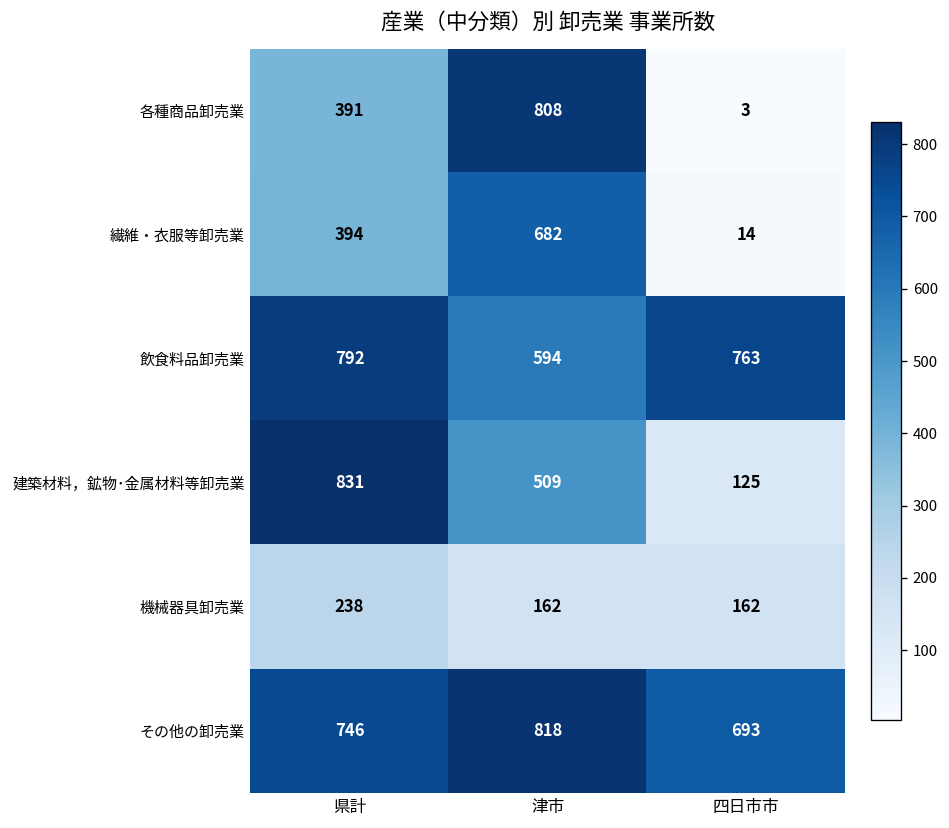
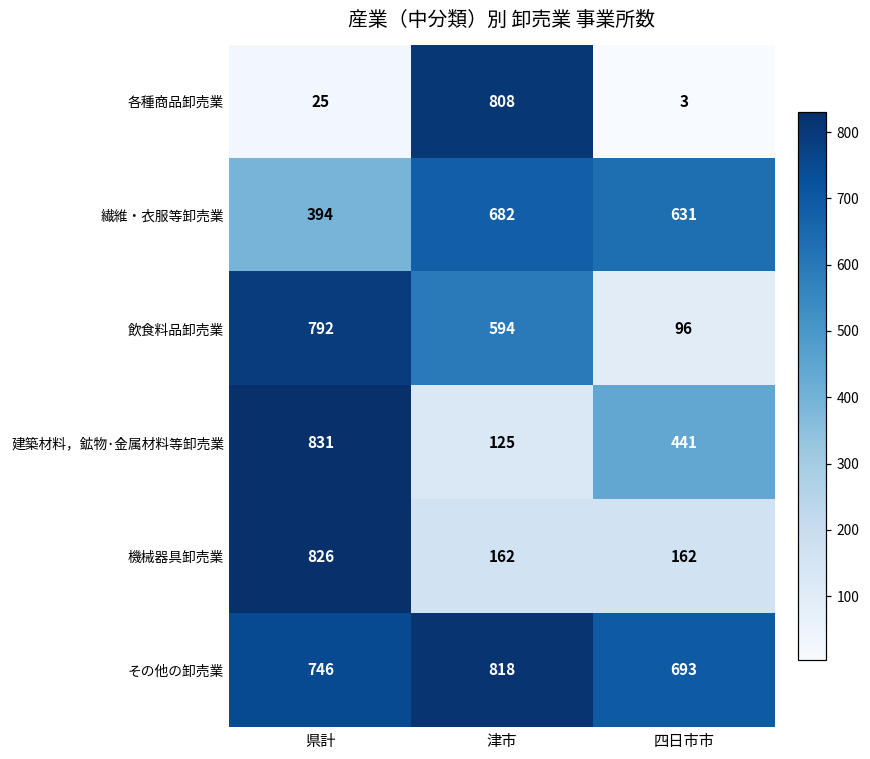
  {
    "各種商品卸売業": {
-     "県計": 391,
+     "県計": 25,
      "津市": 808,
      "四日市市": 3
    },
    "繊維・衣服等卸売業": {
      "県計": 394,
      "津市": 682,
-     "四日市市": 14
+     "四日市市": 631
    },
    "飲食料品卸売業": {
      "県計": 792,
      "津市": 594,
-     "四日市市": 763
+     "四日市市": 96
    },
    "建築材料，鉱物･金属材料等卸売業": {
      "県計": 831,
-     "津市": 509,
-     "四日市市": 125
+     "津市": 125,
+     "四日市市": 441
    },
    "機械器具卸売業": {
-     "県計": 238,
+     "県計": 826,
      "津市": 162,
      "四日市市": 162
    },
    "その他の卸売業": {
      "県計": 746,
      "津市": 818,
      "四日市市": 693
    }
  }
